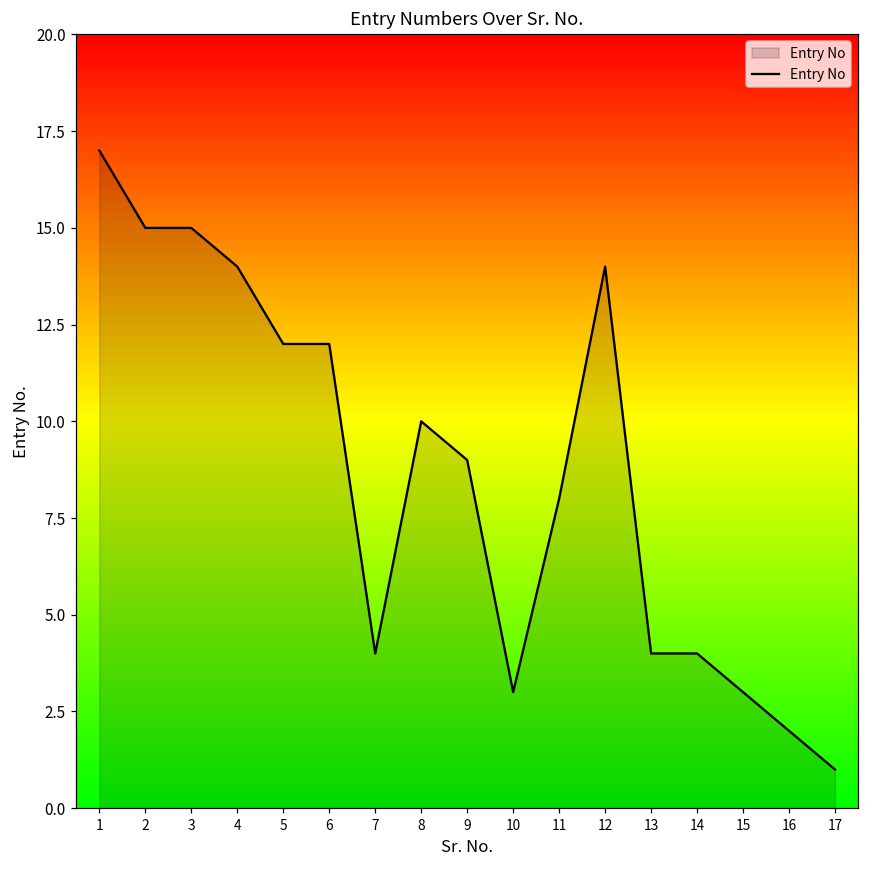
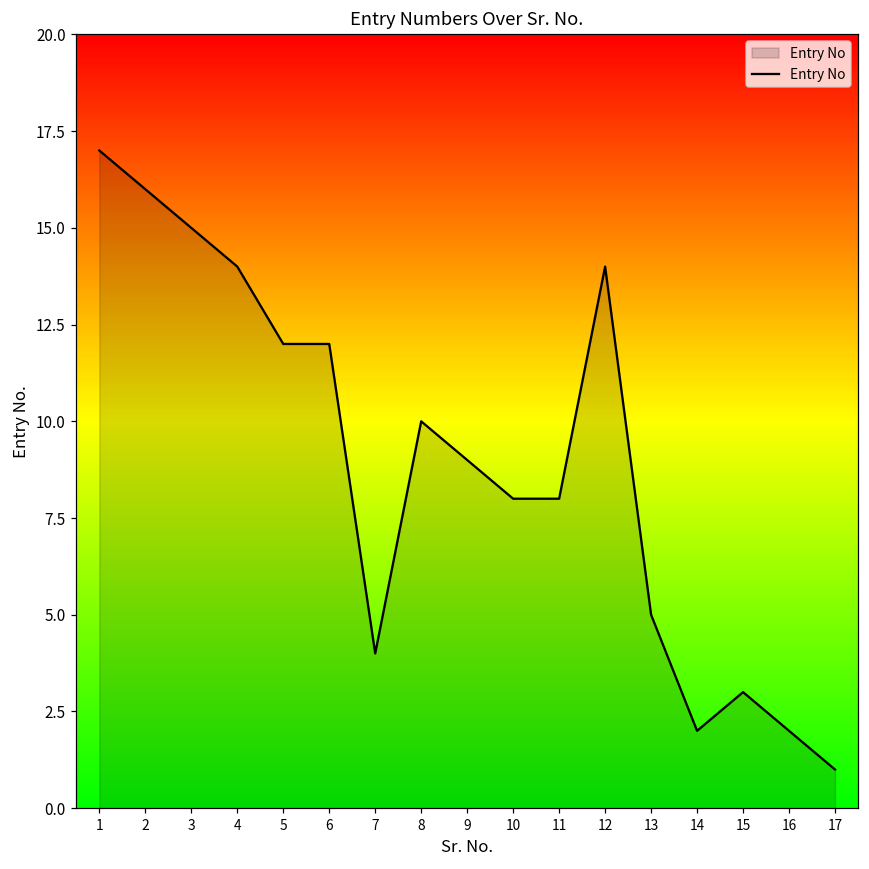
  {
    "1": 17,
-   "2": 15,
+   "2": 16,
    "3": 15,
    "4": 14,
    "5": 12,
    "6": 12,
    "7": 4,
    "8": 10,
    "9": 9,
-   "10": 3,
+   "10": 8,
    "11": 8,
    "12": 14,
-   "13": 4,
-   "14": 4,
+   "13": 5,
+   "14": 2,
    "15": 3,
    "16": 2,
    "17": 1
  }
